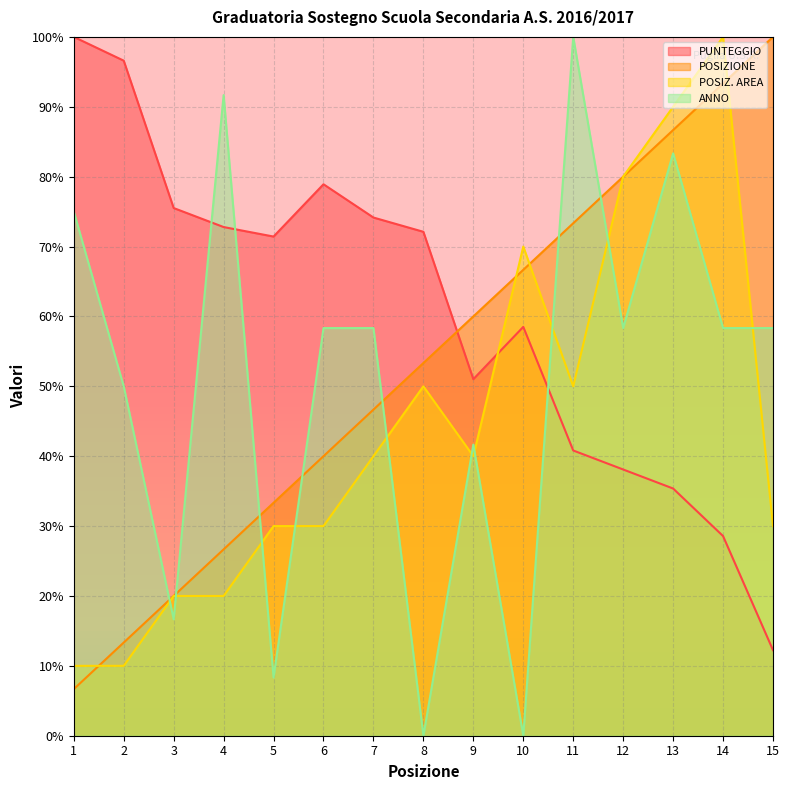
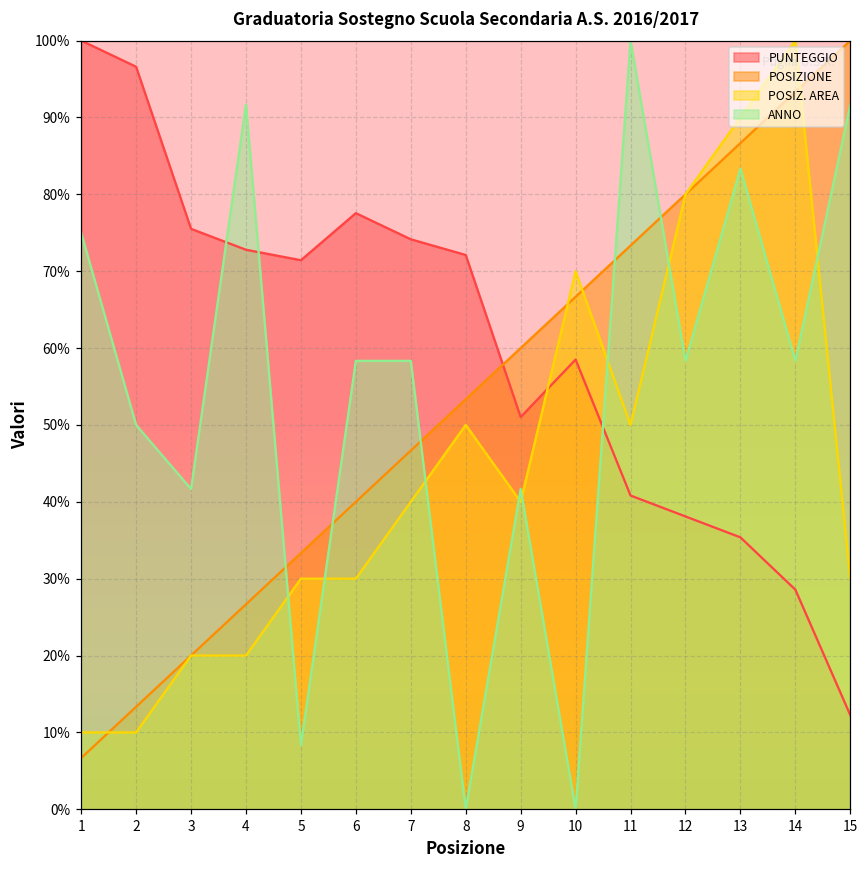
  {
    "PUNTEGGIO": {
      "1": "100%",
      "2": "97%",
      "3": "76%",
      "4": "73%",
      "5": "71%",
-     "6": "79%",
+     "6": "78%",
      "7": "74%",
      "8": "72%",
      "9": "51%",
      "10": "59%",
      "11": "41%",
      "12": "38%",
      "13": "35%",
      "14": "29%",
      "15": "12%"
    },
    "ANNO": {
      "1": "75%",
      "2": "50%",
-     "3": "17%",
+     "3": "42%",
      "4": "92%",
      "5": "8%",
      "6": "58%",
      "7": "58%",
      "8": "0%",
      "9": "42%",
      "10": "0%",
      "11": "100%",
      "12": "58%",
      "13": "83%",
      "14": "58%",
-     "15": "58%"
+     "15": "92%"
    }
  }
